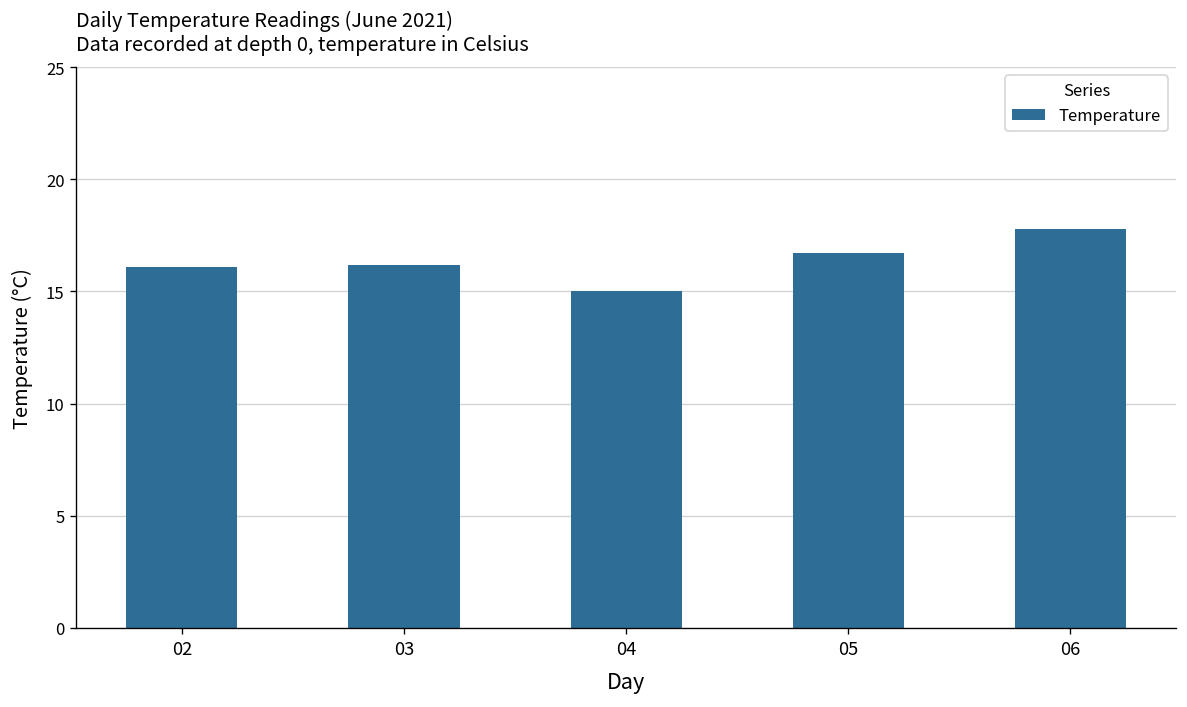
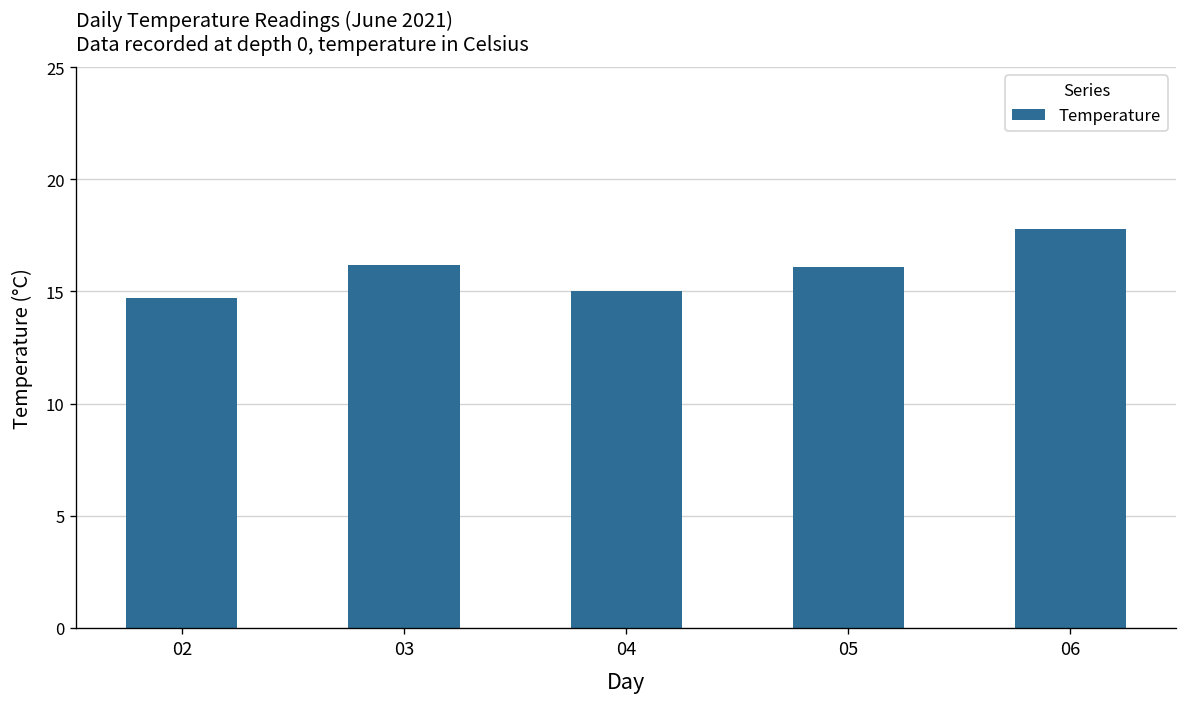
  {
-   "02": 16.1,
+   "02": 14.7,
    "03": 16.2,
    "04": 15.0,
-   "05": 16.7,
+   "05": 16.1,
    "06": 17.8
  }
